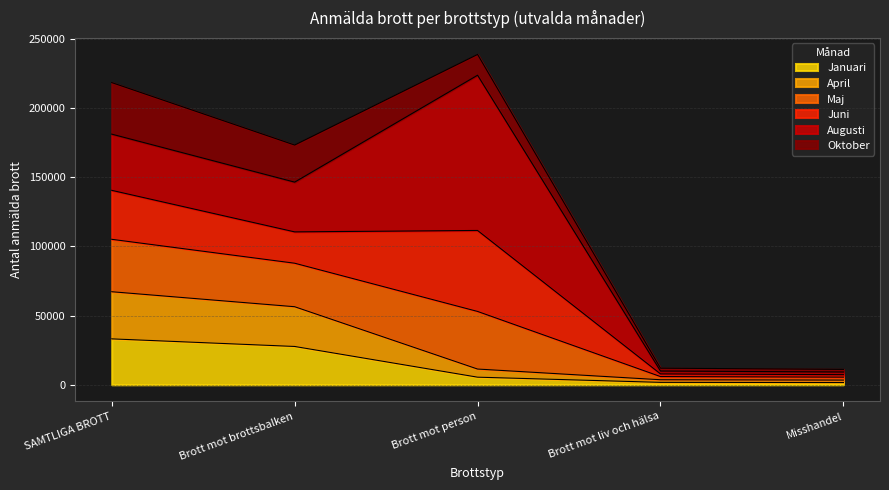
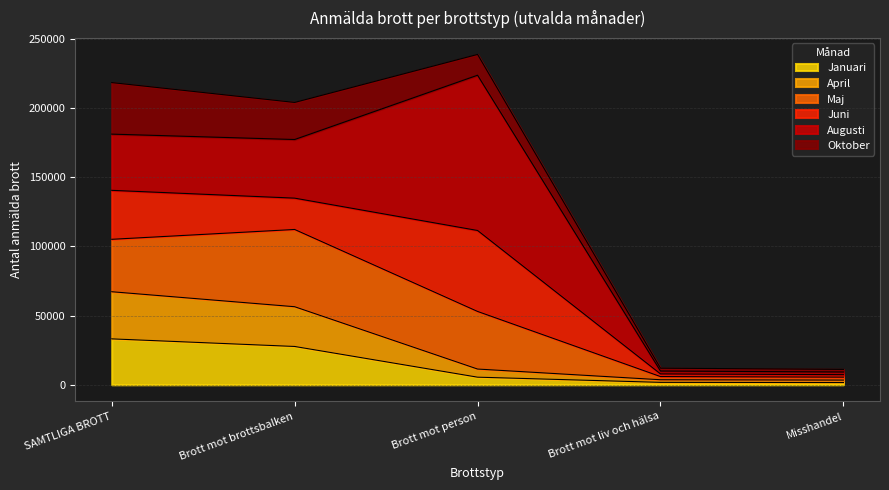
  {
    "Maj": {
      "SAMTLIGA BROTT": 38000,
-     "Brott mot brottsbalken": 31000,
+     "Brott mot brottsbalken": 56000,
      "Brott mot person": 42000,
      "Brott mot liv och hälsa": 2000
    },
    "Juni": {
      "SAMTLIGA BROTT": 35000,
      "Brott mot brottsbalken": 23000,
      "Brott mot person": 59000,
      "Brott mot liv och hälsa": 2000
    },
    "Augusti": {
      "SAMTLIGA BROTT": 41000,
-     "Brott mot brottsbalken": 36000,
+     "Brott mot brottsbalken": 42000,
      "Brott mot person": 112000,
      "Brott mot liv och hälsa": 2000,
      "Misshandel": 2000
    },
    "Oktober": {
      "SAMTLIGA BROTT": 37000,
      "Brott mot brottsbalken": 27000,
      "Brott mot person": 15000,
      "Brott mot liv och hälsa": 2000,
      "Misshandel": 2000
    }
  }
